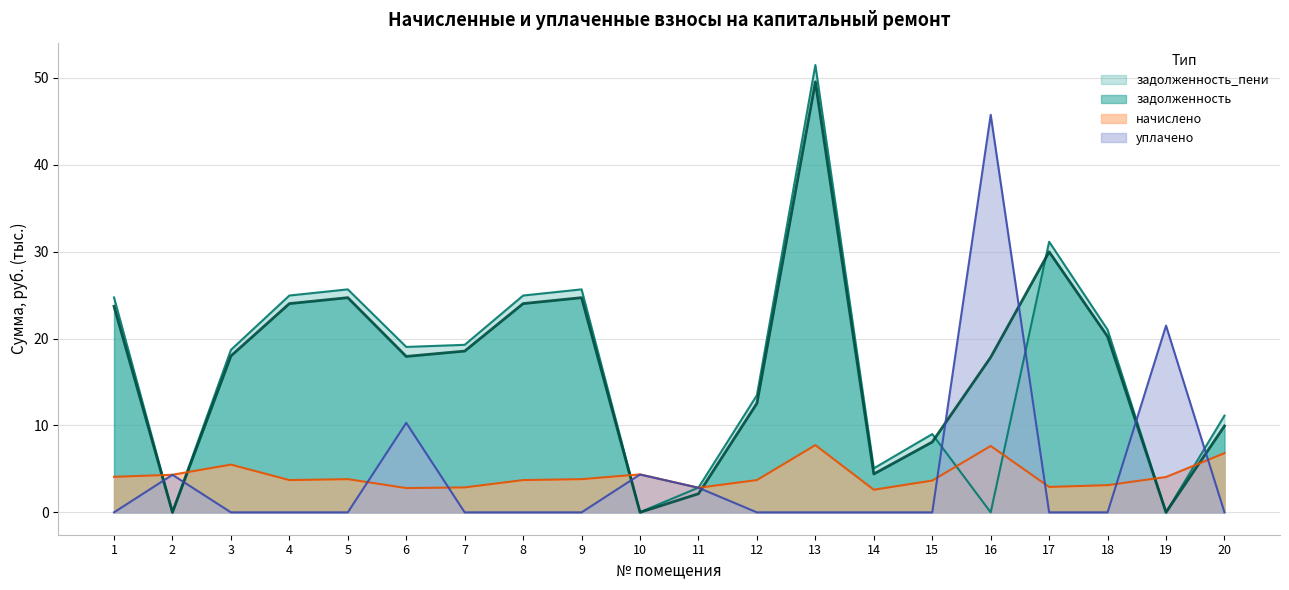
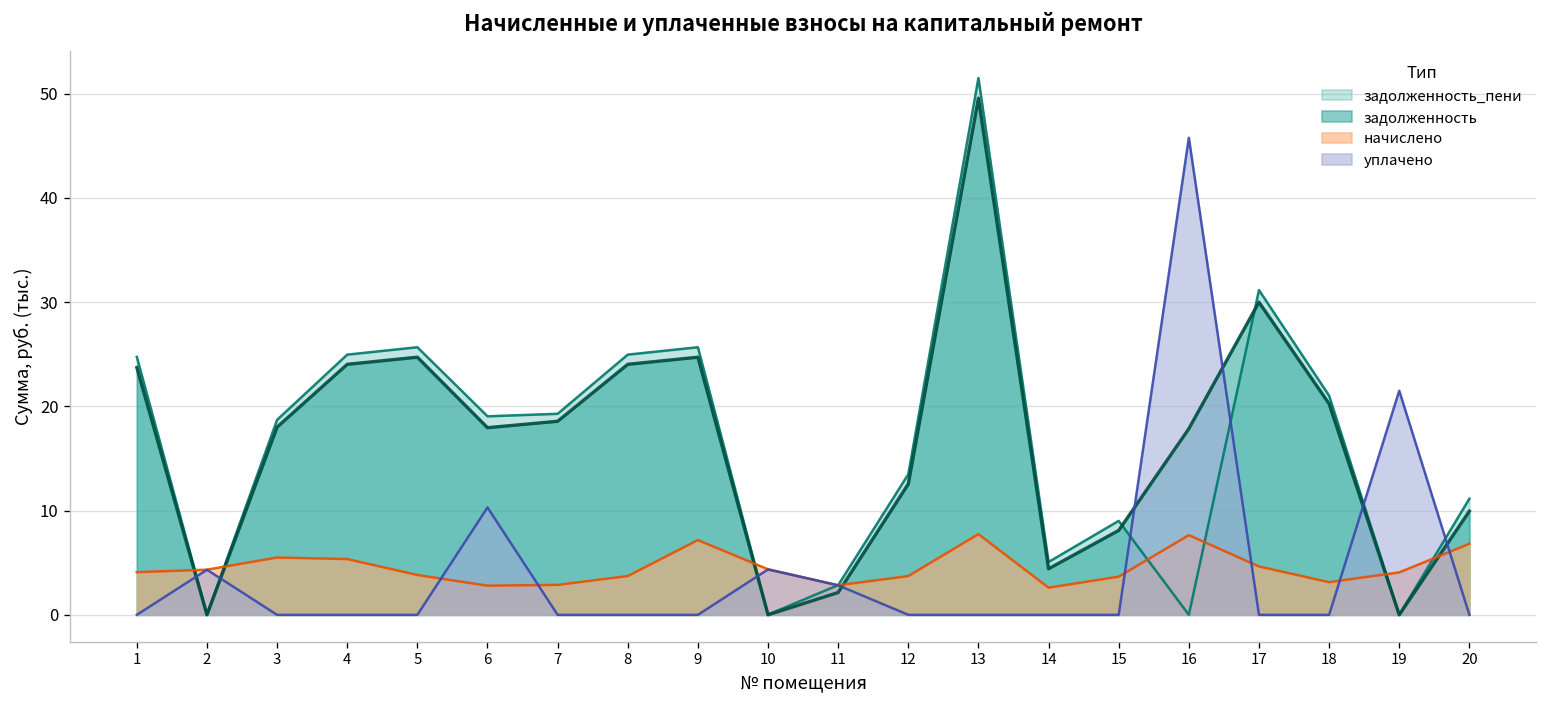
  {
    "начислено": {
      "1": 4,
      "3": 5,
-     "4": 4,
+     "4": 5,
      "5": 4,
      "6": 3,
      "7": 3,
      "8": 4,
-     "9": 4,
+     "9": 7,
      "12": 4,
      "13": 8,
      "14": 3,
      "15": 4,
      "16": 8,
-     "17": 3,
+     "17": 5,
      "18": 3,
      "19": 4,
      "20": 7
    }
  }
